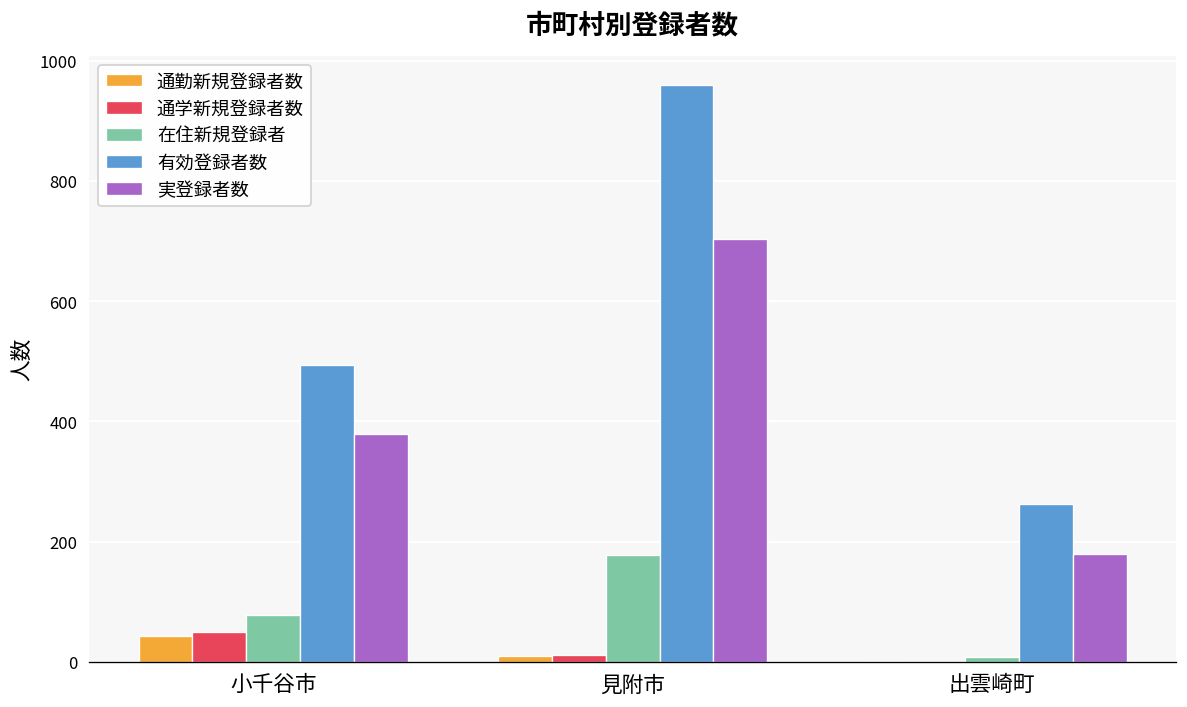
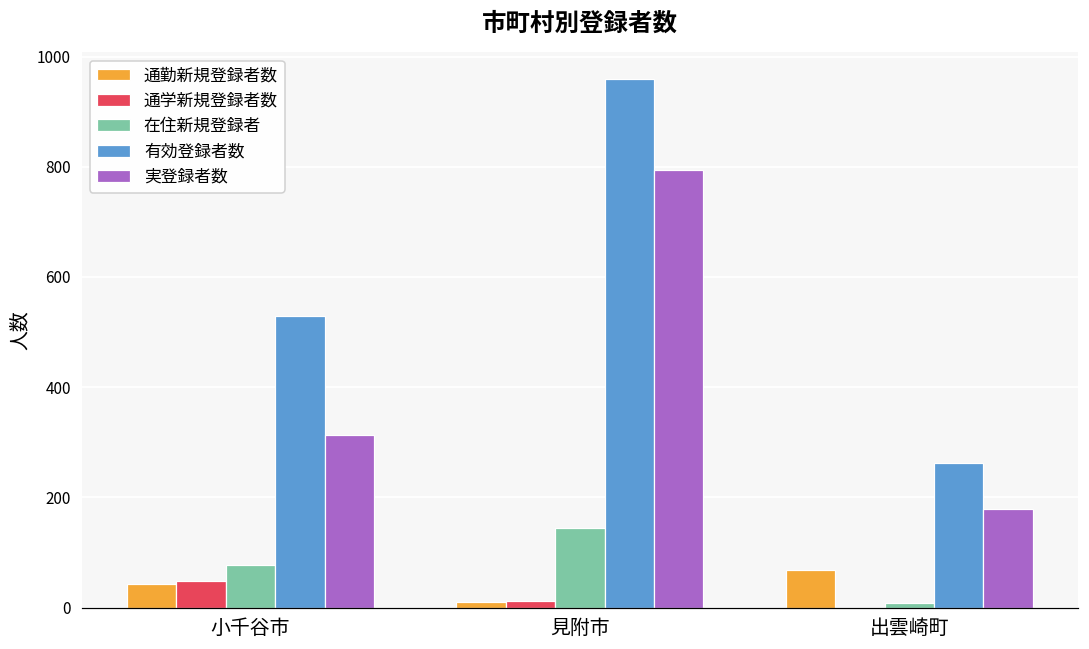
  {
    "通勤新規登録者数": {
      "小千谷市": 40,
      "見附市": 10,
-     "出雲崎町": 0
+     "出雲崎町": 70
    },
    "通学新規登録者数": {
      "小千谷市": 50,
      "見附市": 10,
      "出雲崎町": 0
    },
    "在住新規登録者": {
      "小千谷市": 80,
-     "見附市": 180,
+     "見附市": 150,
      "出雲崎町": 10
    },
    "有効登録者数": {
-     "小千谷市": 490,
+     "小千谷市": 530,
      "見附市": 960,
      "出雲崎町": 260
    },
    "実登録者数": {
-     "小千谷市": 380,
-     "見附市": 700,
+     "小千谷市": 310,
+     "見附市": 800,
      "出雲崎町": 180
    }
  }
